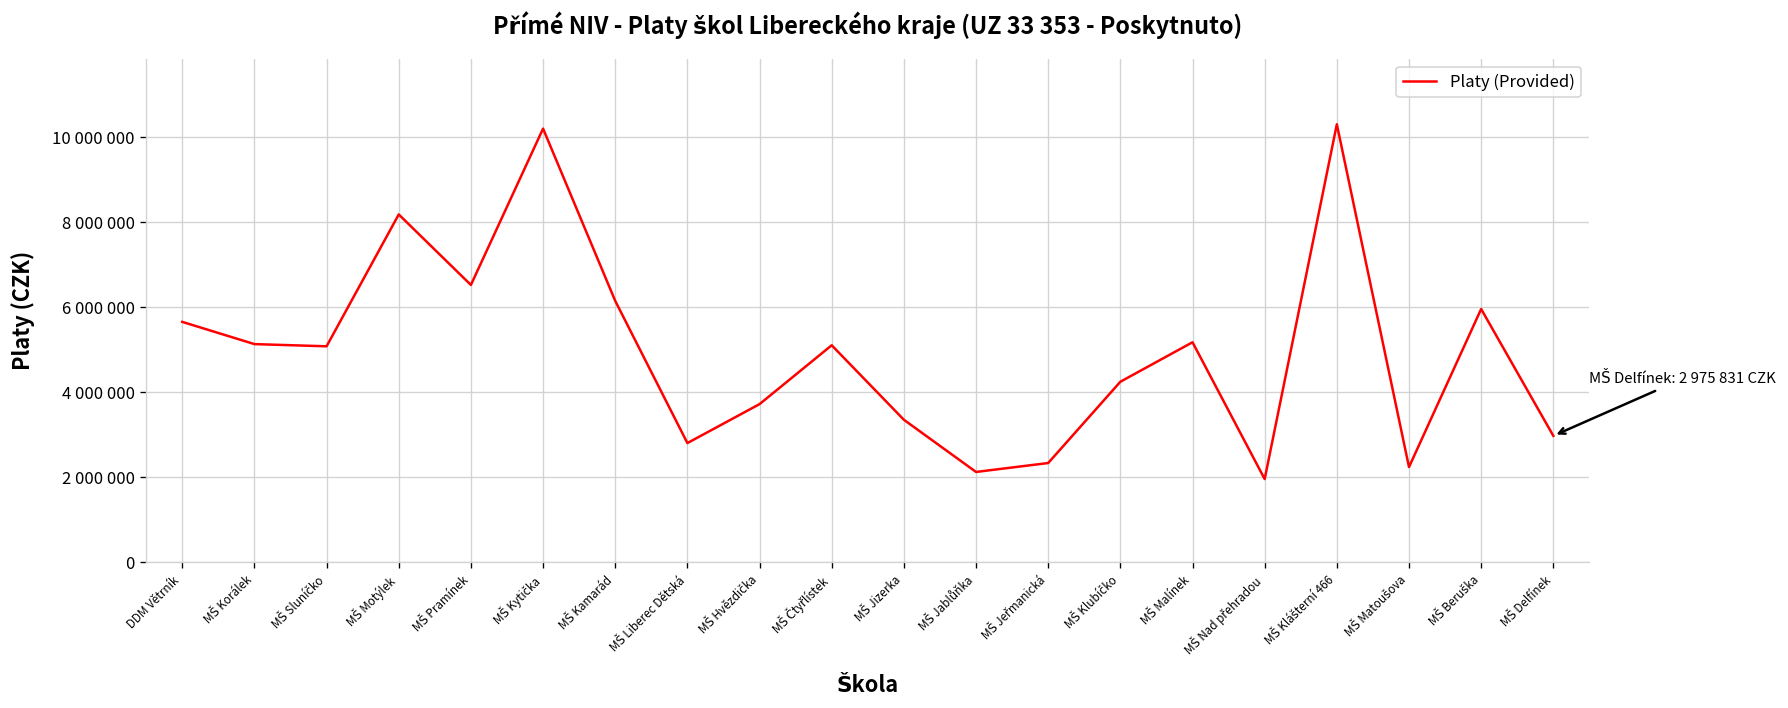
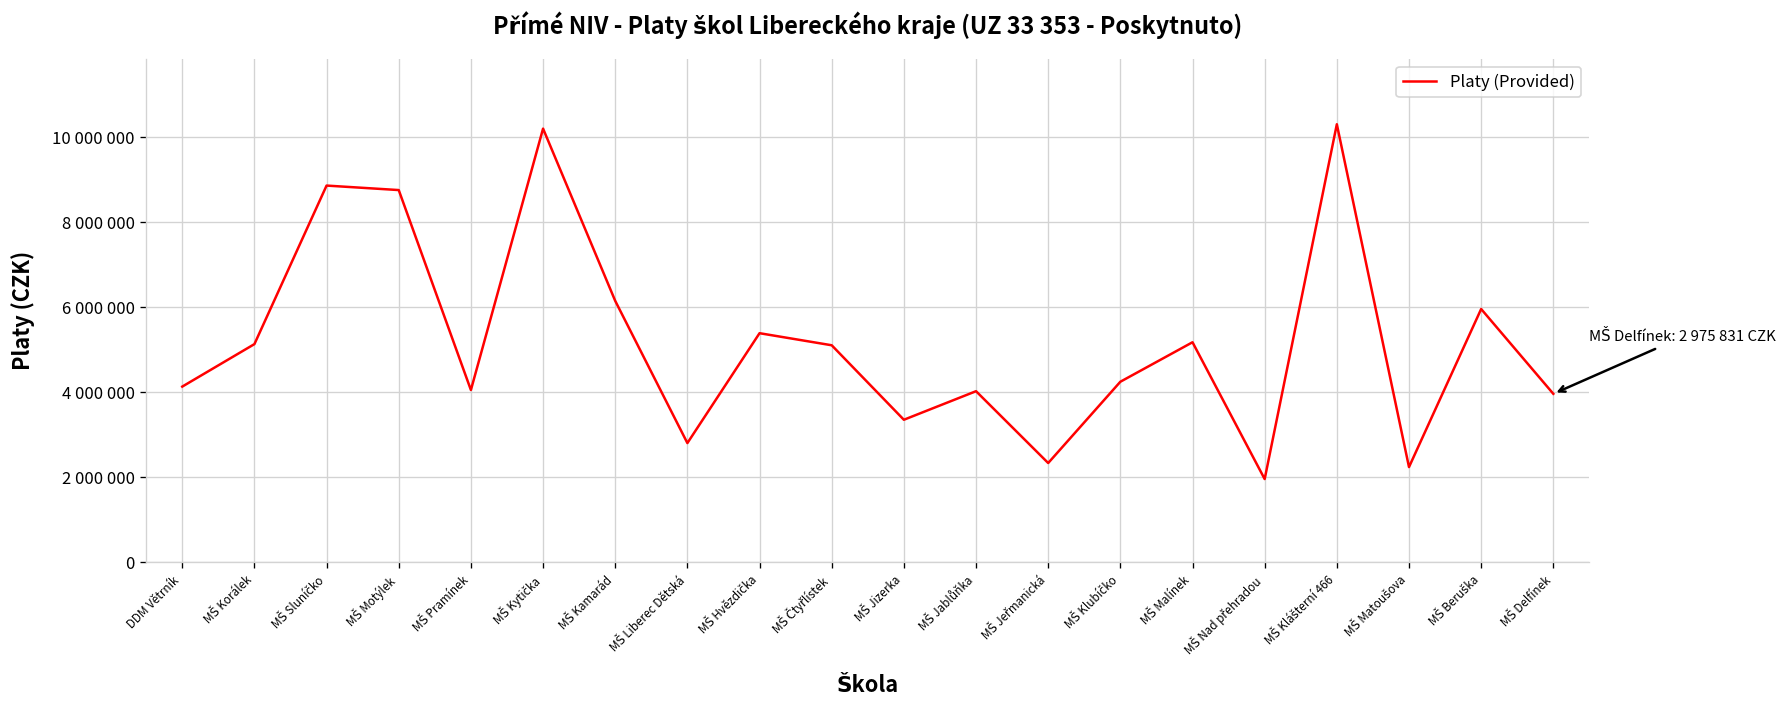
  {
-   "DDM Větrník": 5700000,
+   "DDM Větrník": 4100000,
    "MŠ Korálek": 5100000,
-   "MŠ Sluníčko": 5100000,
-   "MŠ Motýlek": 8200000,
-   "MŠ Pramínek": 6500000,
+   "MŠ Sluníčko": 8900000,
+   "MŠ Motýlek": 8800000,
+   "MŠ Pramínek": 4100000,
    "MŠ Kytička": 10200000,
    "MŠ Kamarád": 6200000,
    "MŠ Liberec Dětská": 2800000,
-   "MŠ Hvězdička": 3700000,
+   "MŠ Hvězdička": 5400000,
    "MŠ Čtyřlístek": 5100000,
    "MŠ Jizerka": 3400000,
-   "MŠ Jablůňka": 2100000,
+   "MŠ Jablůňka": 4000000,
    "MŠ Jeřmanická": 2300000,
    "MŠ Klubíčko": 4200000,
    "MŠ Malínek": 5200000,
    "MŠ Nad přehradou": 2000000,
    "MŠ Klášterní 466": 10300000,
    "MŠ Matoušova": 2200000,
    "MŠ Beruška": 6000000,
-   "MŠ Delfínek": 3000000
+   "MŠ Delfínek": 4000000
  }
